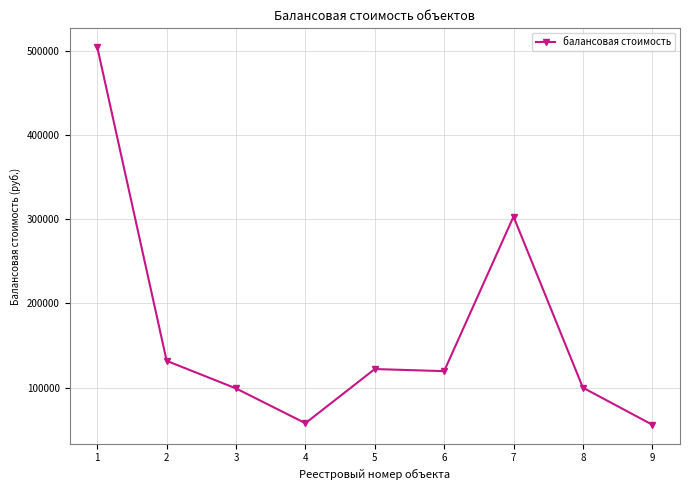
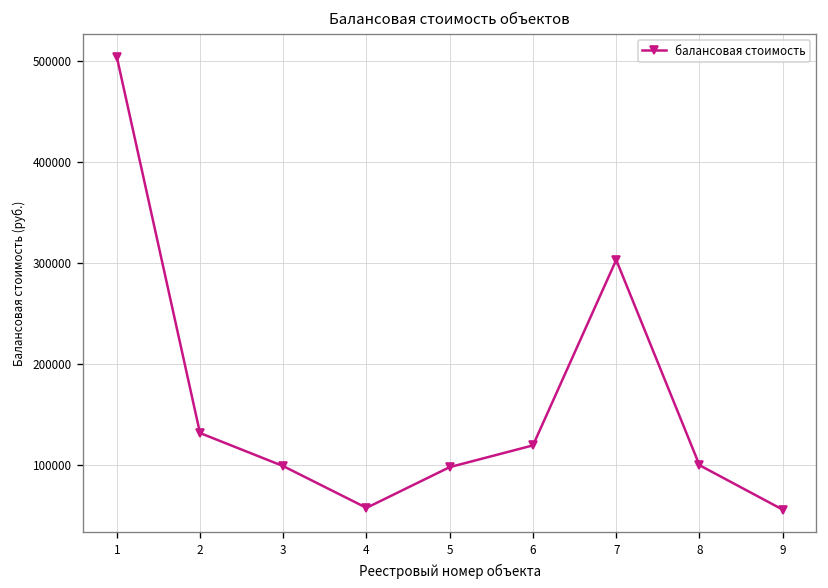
  {
    "1": 500000,
    "2": 130000,
    "3": 100000,
    "4": 60000,
-   "5": 120000,
+   "5": 100000,
    "6": 120000,
    "7": 300000,
    "8": 100000,
    "9": 60000
  }
